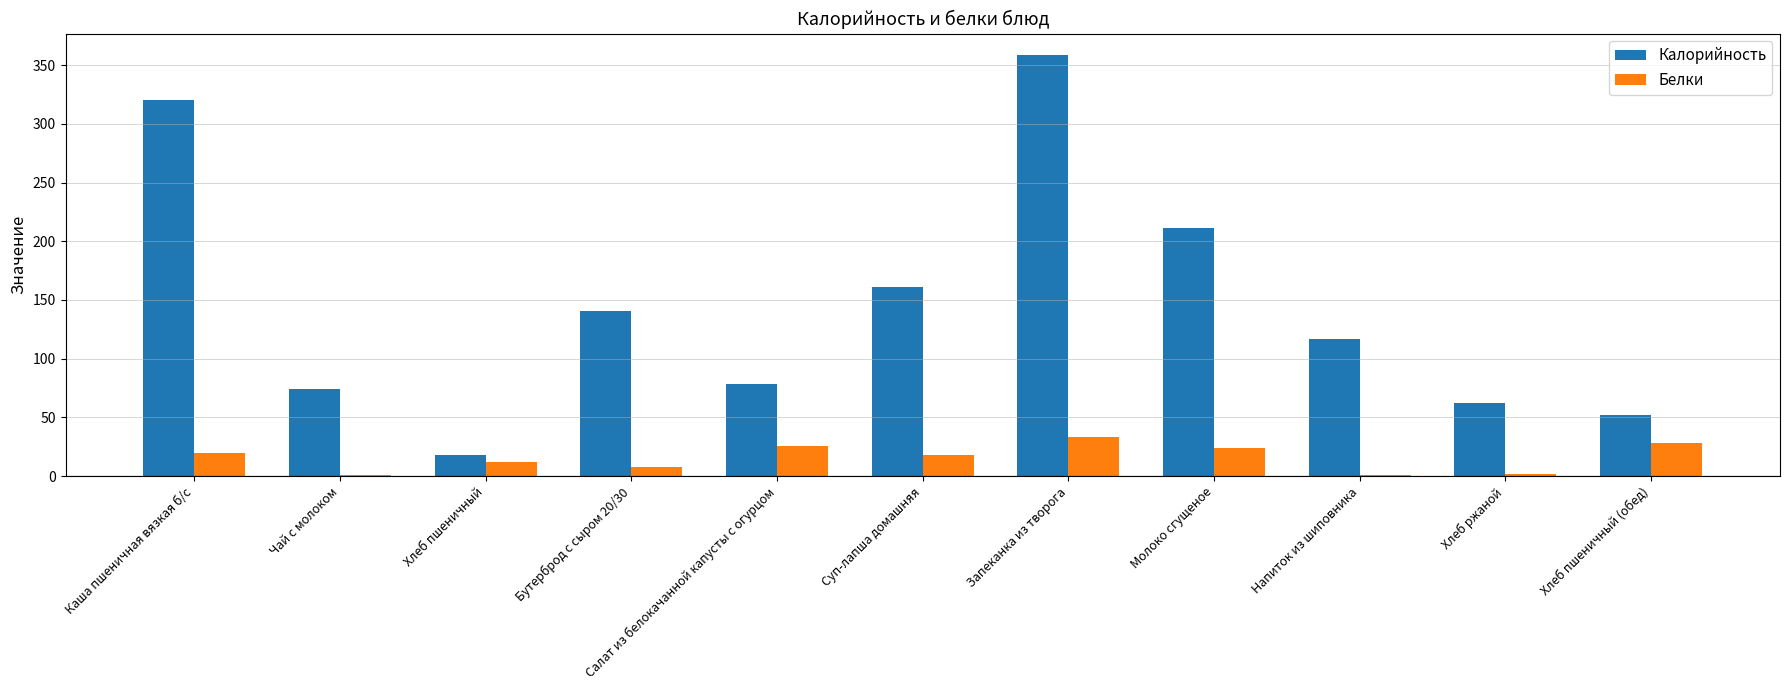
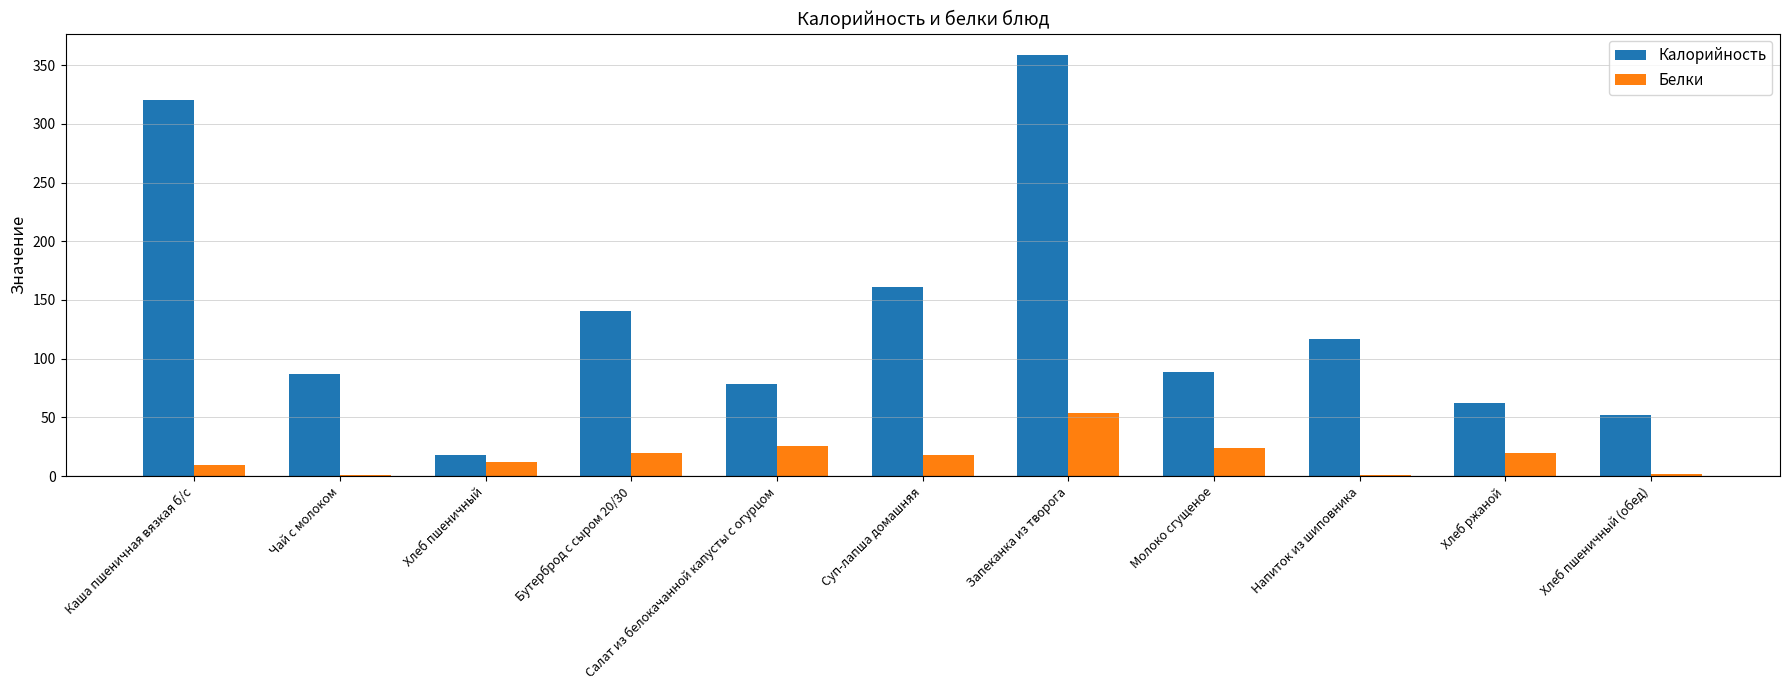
  {
    "Калорийность": {
      "Каша пшеничная вязкая б/с": 320,
-     "Чай с молоком": 74,
+     "Чай с молоком": 87,
      "Хлеб пшеничный": 18,
      "Бутерброд с сыром 20/30": 141,
      "Салат из белокачанной капусты с огурцом": 78,
      "Суп-лапша домашняя": 161,
      "Запеканка из творога": 359,
-     "Молоко сгущеное": 211,
+     "Молоко сгущеное": 89,
      "Напиток из шиповника": 117,
      "Хлеб ржаной": 62,
      "Хлеб пшеничный (обед)": 52
    },
    "Белки": {
-     "Каша пшеничная вязкая б/с": 20,
+     "Каша пшеничная вязкая б/с": 9,
      "Хлеб пшеничный": 12,
-     "Бутерброд с сыром 20/30": 8,
+     "Бутерброд с сыром 20/30": 20,
      "Салат из белокачанной капусты с огурцом": 26,
      "Суп-лапша домашняя": 18,
-     "Запеканка из творога": 33,
+     "Запеканка из творога": 54,
      "Молоко сгущеное": 24,
-     "Хлеб ржаной": 2,
-     "Хлеб пшеничный (обед)": 28
+     "Хлеб ржаной": 20,
+     "Хлеб пшеничный (обед)": 2
    }
  }
